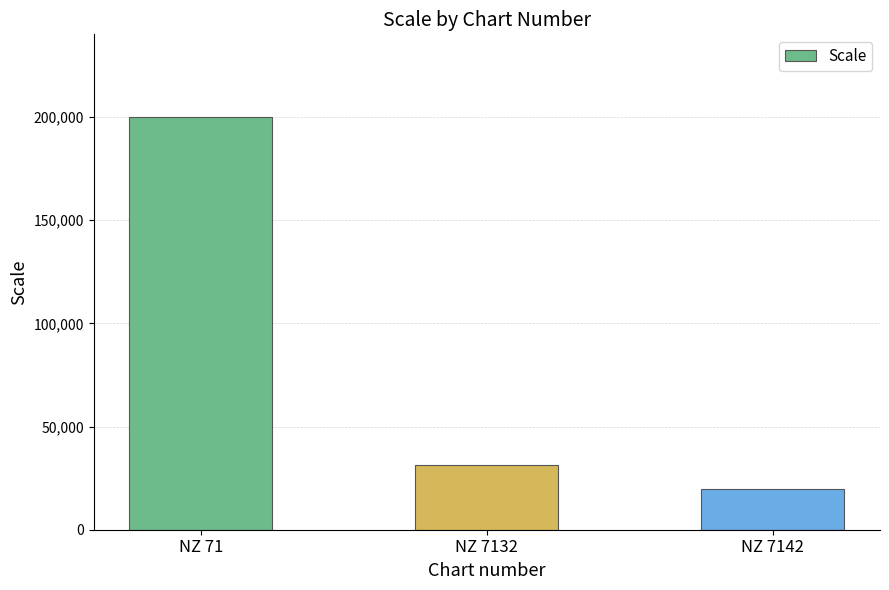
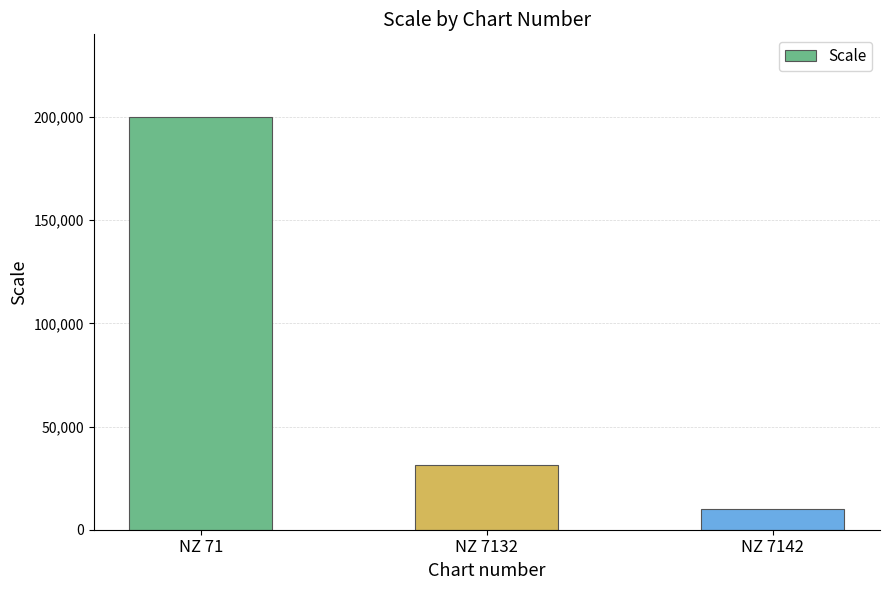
  {
    "NZ 71": "200,000",
    "NZ 7132": "31,000",
-   "NZ 7142": "20,000"
+   "NZ 7142": "10,000"
  }
